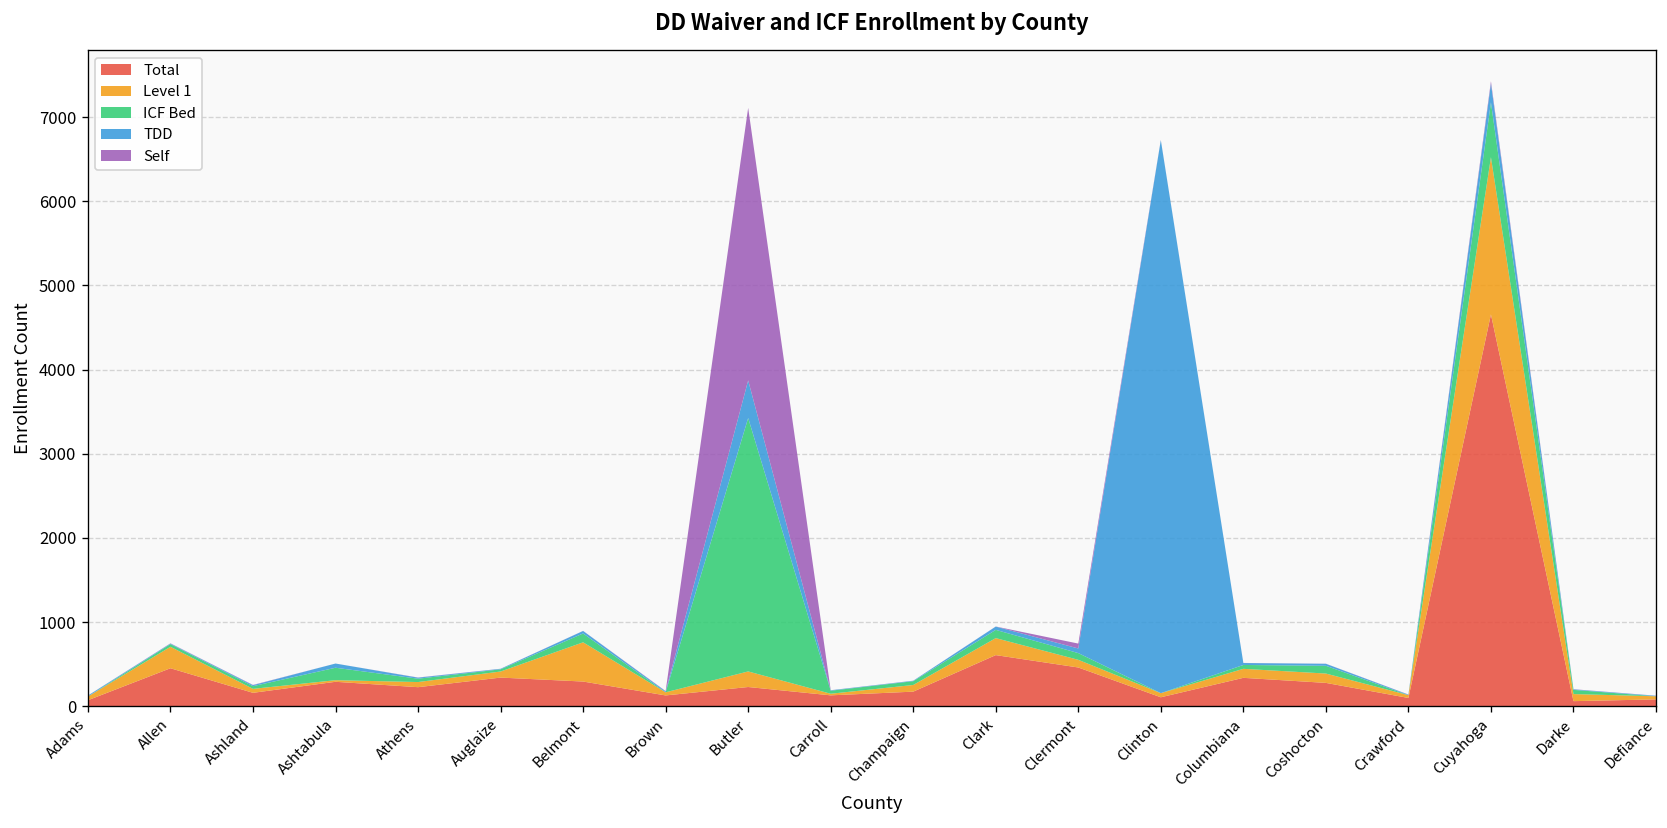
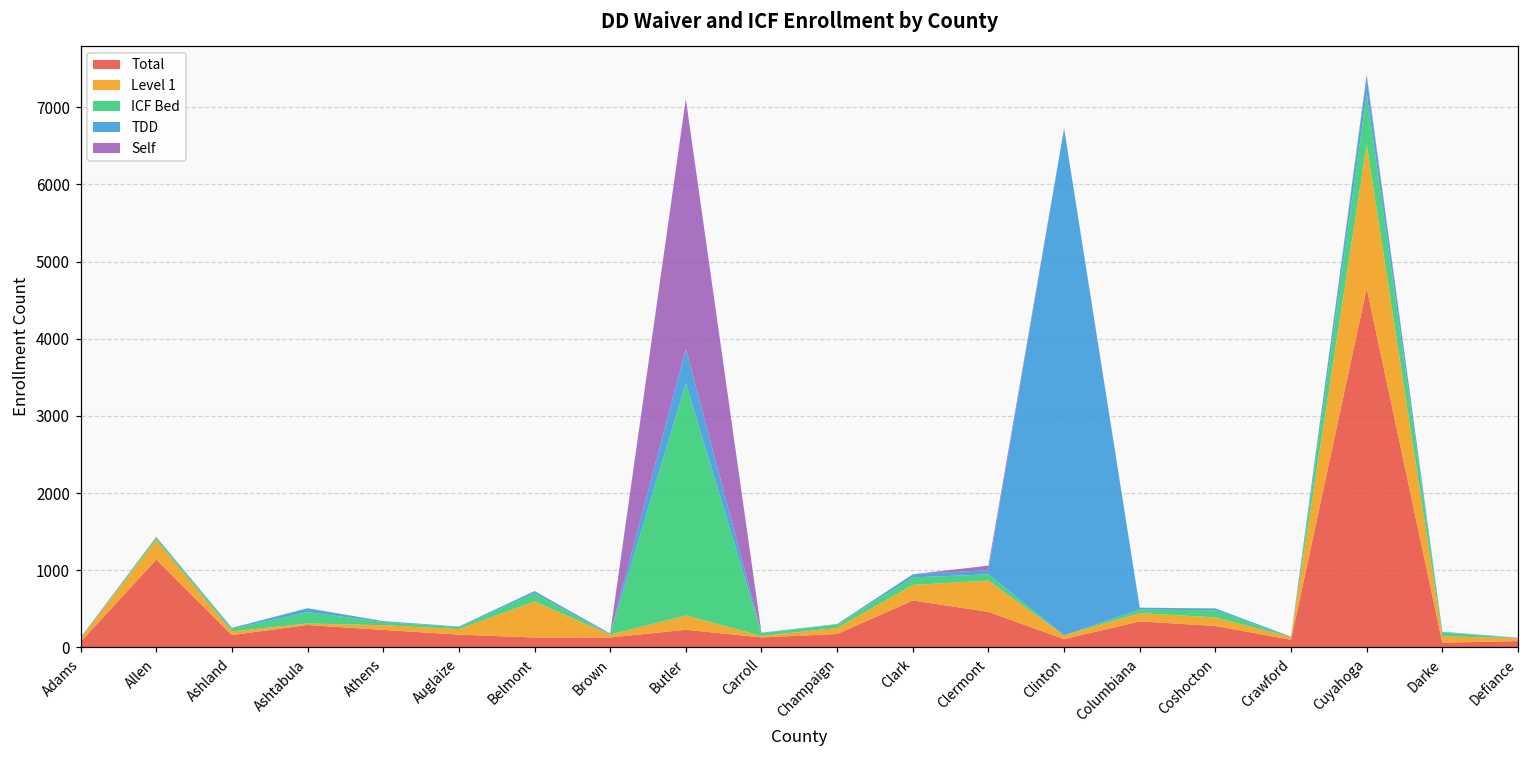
  {
    "Total": {
      "Adams": 100,
-     "Allen": 500,
+     "Allen": 1100,
      "Ashland": 200,
      "Athens": 200,
-     "Auglaize": 300,
-     "Belmont": 300,
+     "Auglaize": 200,
+     "Belmont": 100,
      "Brown": 100,
      "Butler": 200,
      "Champaign": 200,
      "Clark": 600,
      "Clermont": 500,
      "Clinton": 100,
      "Columbiana": 300,
      "Coshocton": 300,
      "Cuyahoga": 4700,
      "Darke": 100,
      "Defiance": 100
    },
    "Level 1": {
      "Athens": 100,
      "Belmont": 500,
      "Butler": 200,
      "Champaign": 100,
      "Clark": 200,
-     "Clermont": 100,
+     "Clermont": 400,
      "Columbiana": 100,
      "Coshocton": 100,
      "Cuyahoga": 1900,
      "Darke": 100
    },
    "ICF Bed": {
      "Ashtabula": 100,
      "Butler": 3000,
      "Clark": 100,
      "Clermont": 100,
      "Cuyahoga": 700
    },
    "TDD": {
      "Butler": 400,
      "Clermont": 100
    },
    "Self": {
      "Butler": 3200,
      "Clermont": 100
    }
  }
